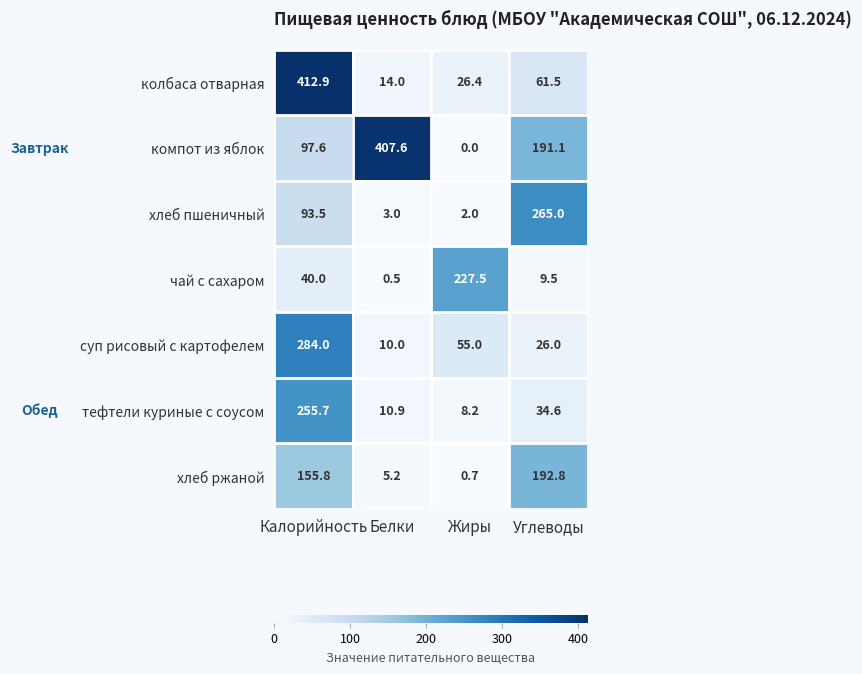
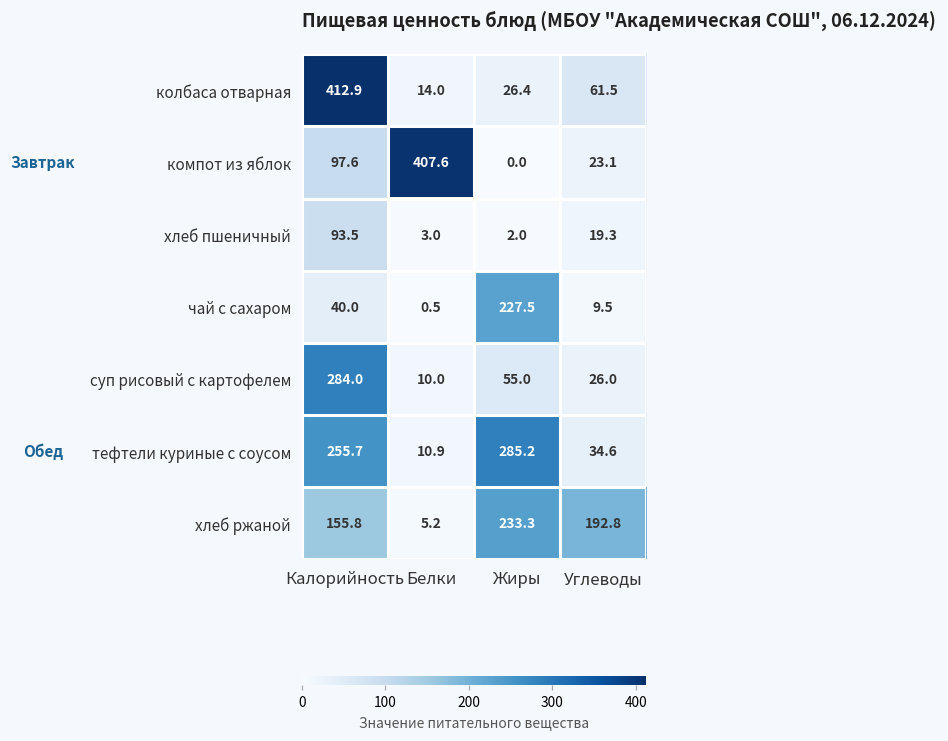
  {
    "колбаса отварная": {
      "Калорийность": 412.9,
      "Белки": 14.0,
      "Жиры": 26.4,
      "Углеводы": 61.5
    },
    "компот из яблок": {
      "Калорийность": 97.6,
      "Белки": 407.6,
      "Жиры": 0.0,
-     "Углеводы": 191.1
+     "Углеводы": 23.1
    },
    "хлеб пшеничный": {
      "Калорийность": 93.5,
      "Белки": 3.0,
      "Жиры": 2.0,
-     "Углеводы": 265.0
+     "Углеводы": 19.3
    },
    "чай с сахаром": {
      "Калорийность": 40.0,
      "Белки": 0.5,
      "Жиры": 227.5,
      "Углеводы": 9.5
    },
    "суп рисовый с картофелем": {
      "Калорийность": 284.0,
      "Белки": 10.0,
      "Жиры": 55.0,
      "Углеводы": 26.0
    },
    "тефтели куриные с соусом": {
      "Калорийность": 255.7,
      "Белки": 10.9,
-     "Жиры": 8.2,
+     "Жиры": 285.2,
      "Углеводы": 34.6
    },
    "хлеб ржаной": {
      "Калорийность": 155.8,
      "Белки": 5.2,
-     "Жиры": 0.7,
+     "Жиры": 233.3,
      "Углеводы": 192.8
    }
  }
